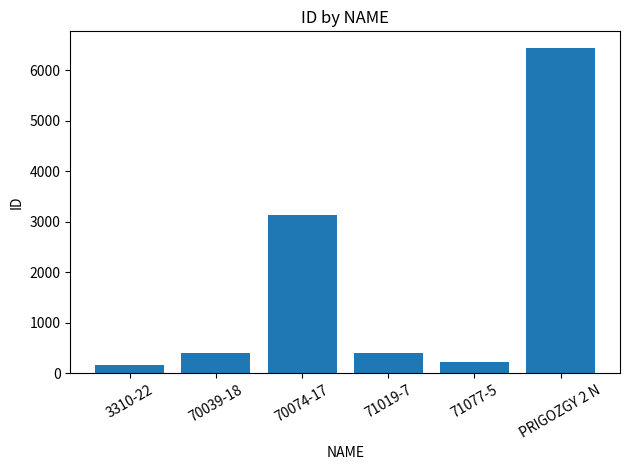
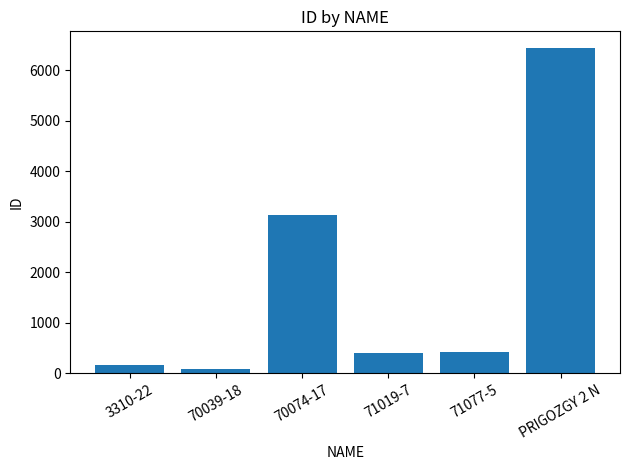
  {
    "3310-22": 200,
-   "70039-18": 400,
+   "70039-18": 100,
    "70074-17": 3100,
    "71019-7": 400,
-   "71077-5": 200,
+   "71077-5": 400,
    "PRIGOZGY 2 N": 6400
  }
